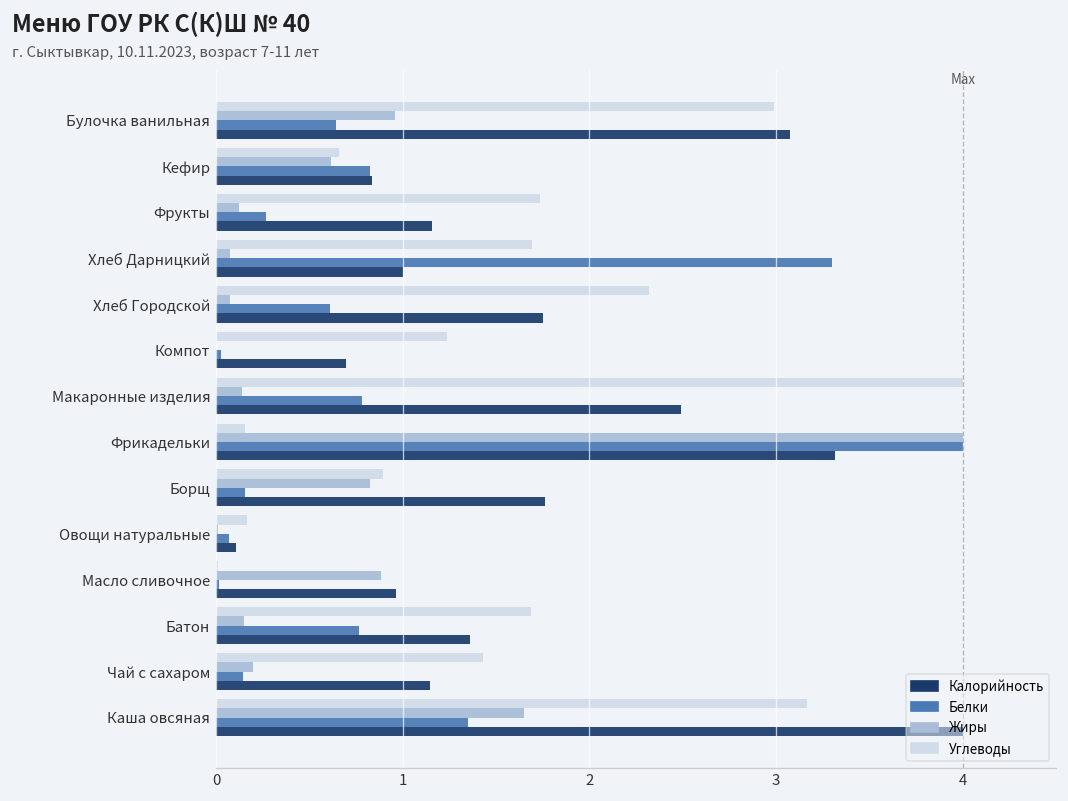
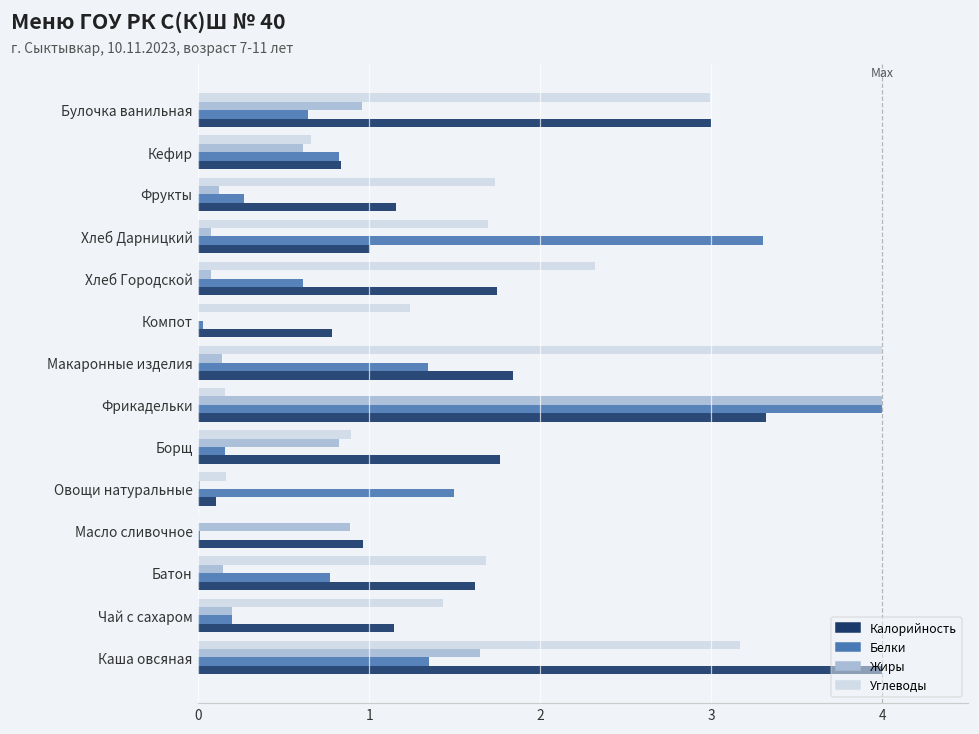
  {
    "Калорийность": {
-     "Булочка ванильная": 3.07,
+     "Булочка ванильная": 3.00,
      "Кефир": 0.84,
      "Фрукты": 1.16,
      "Хлеб Дарницкий": 1.00,
      "Хлеб Городской": 1.75,
-     "Компот": 0.69,
-     "Макаронные изделия": 2.49,
+     "Компот": 0.78,
+     "Макаронные изделия": 1.84,
      "Фрикадельки": 3.32,
      "Борщ": 1.76,
      "Овощи натуральные": 0.11,
      "Масло сливочное": 0.96,
-     "Батон": 1.36,
+     "Батон": 1.62,
      "Чай с сахаром": 1.14
    },
    "Белки": {
      "Булочка ванильная": 0.64,
      "Кефир": 0.83,
      "Фрукты": 0.27,
      "Хлеб Дарницкий": 3.30,
      "Хлеб Городской": 0.61,
      "Компот": 0.03,
-     "Макаронные изделия": 0.78,
+     "Макаронные изделия": 1.34,
      "Фрикадельки": 4.00,
      "Борщ": 0.16,
-     "Овощи натуральные": 0.07,
+     "Овощи натуральные": 1.49,
      "Батон": 0.77,
-     "Чай с сахаром": 0.14,
+     "Чай с сахаром": 0.20,
      "Каша овсяная": 1.35
    }
  }
